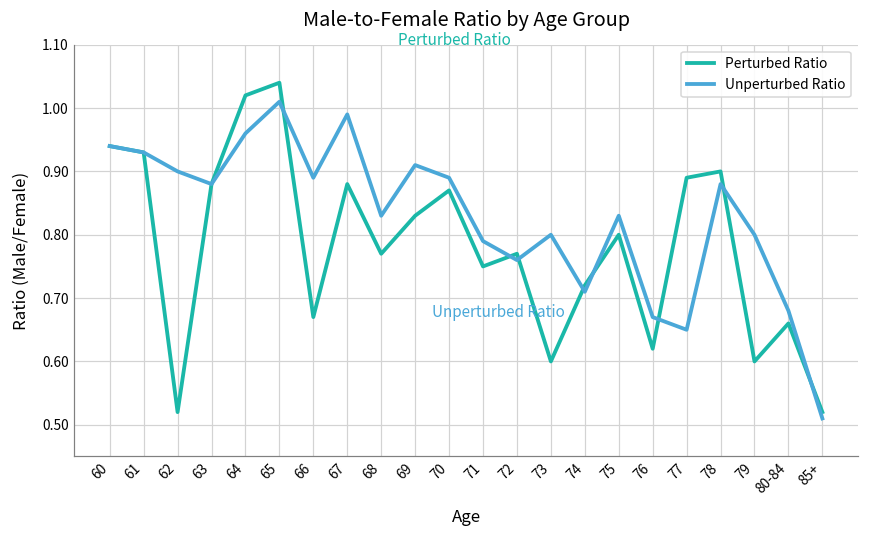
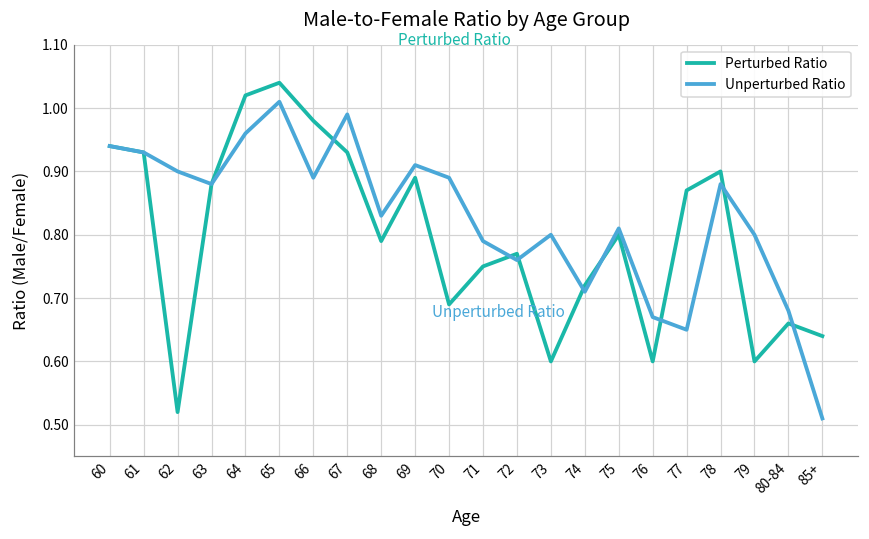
  {
    "Perturbed Ratio": {
      "62": 0.52,
      "64": 1.02,
      "65": 1.04,
-     "66": 0.67,
-     "67": 0.88,
-     "68": 0.77,
-     "69": 0.83,
-     "70": 0.87,
+     "66": 0.98,
+     "67": 0.93,
+     "68": 0.79,
+     "69": 0.89,
+     "70": 0.69,
      "71": 0.75,
      "72": 0.77,
      "73": 0.60,
      "74": 0.72,
      "75": 0.80,
-     "76": 0.62,
-     "77": 0.89,
+     "76": 0.60,
+     "77": 0.87,
      "78": 0.90,
      "79": 0.60,
      "80-84": 0.66,
-     "85+": 0.52
+     "85+": 0.64
    },
    "Unperturbed Ratio": {
      "62": 0.90,
      "64": 0.96,
      "65": 1.01,
      "66": 0.89,
      "67": 0.99,
      "68": 0.83,
      "69": 0.91,
      "70": 0.89,
      "71": 0.79,
      "72": 0.76,
      "73": 0.80,
      "74": 0.71,
-     "75": 0.83,
+     "75": 0.81,
      "76": 0.67,
      "77": 0.65,
      "78": 0.88,
      "79": 0.80,
      "80-84": 0.68,
      "85+": 0.51
    }
  }
